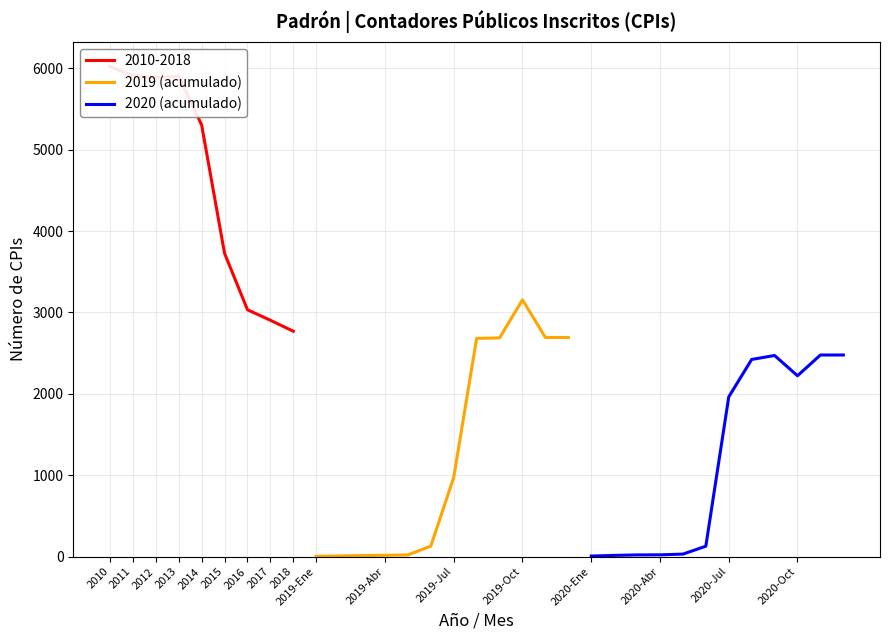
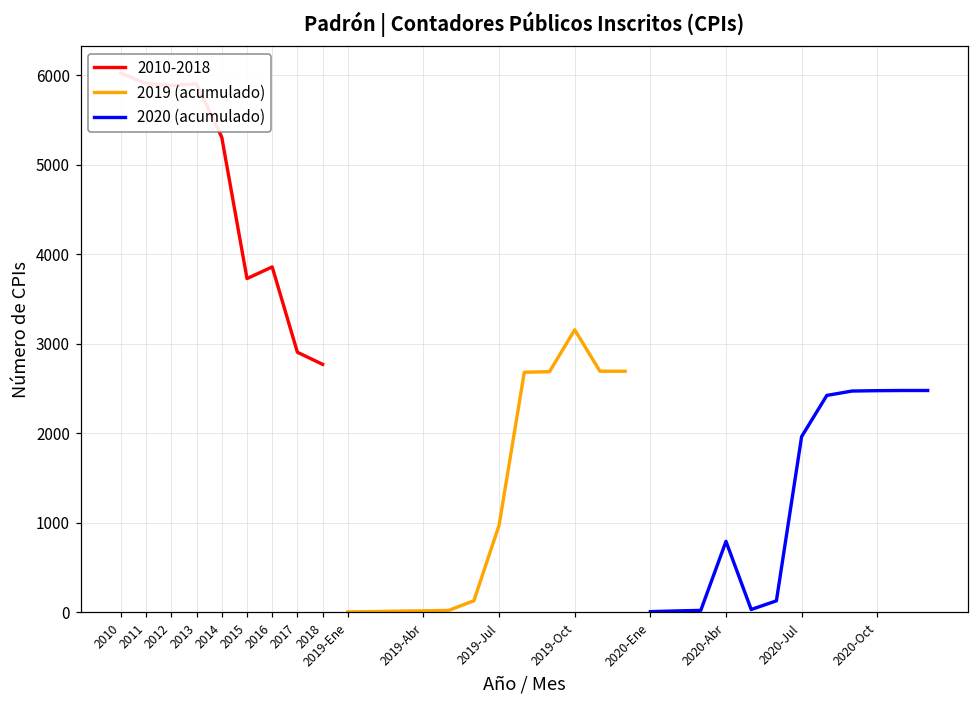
  {
    "2010-2018": {
      "2014": 5300,
      "2015": 3700,
-     "2016": 3000,
+     "2016": 3900,
      "2017": 2900,
      "2018": 2800
    },
    "2019 (acumulado)": {
      "2019-Ene": 0,
      "2019-Abr": 0,
      "2019-Jul": 1000,
      "2019-Oct": 3200
    },
    "2020 (acumulado)": {
      "2020-Ene": 0,
-     "2020-Abr": 0,
+     "2020-Abr": 800,
      "2020-Jul": 2000,
-     "2020-Oct": 2200
+     "2020-Oct": 2500
    }
  }
